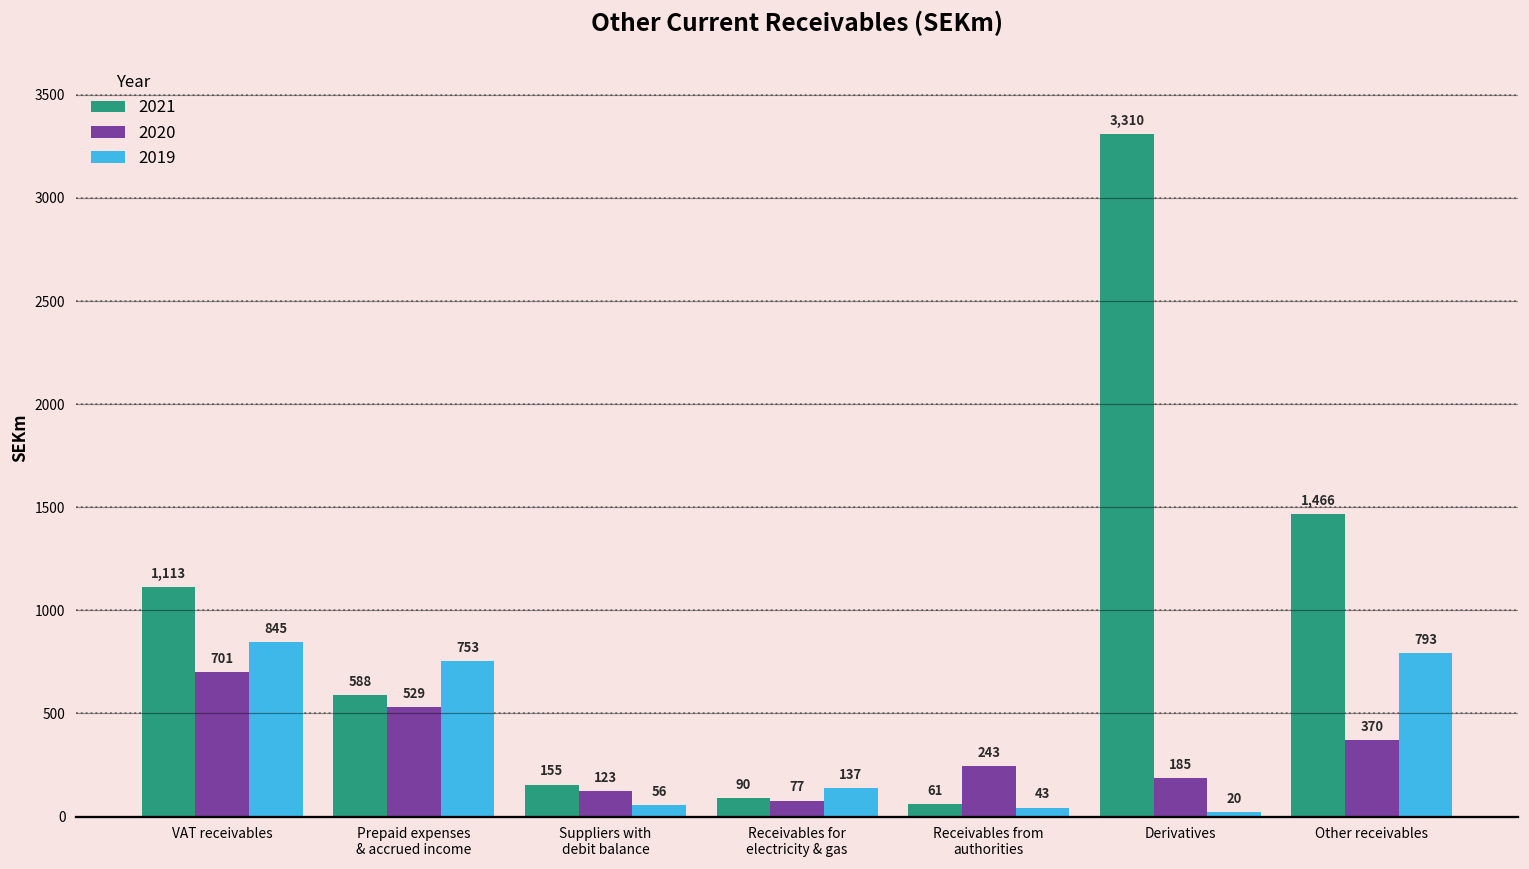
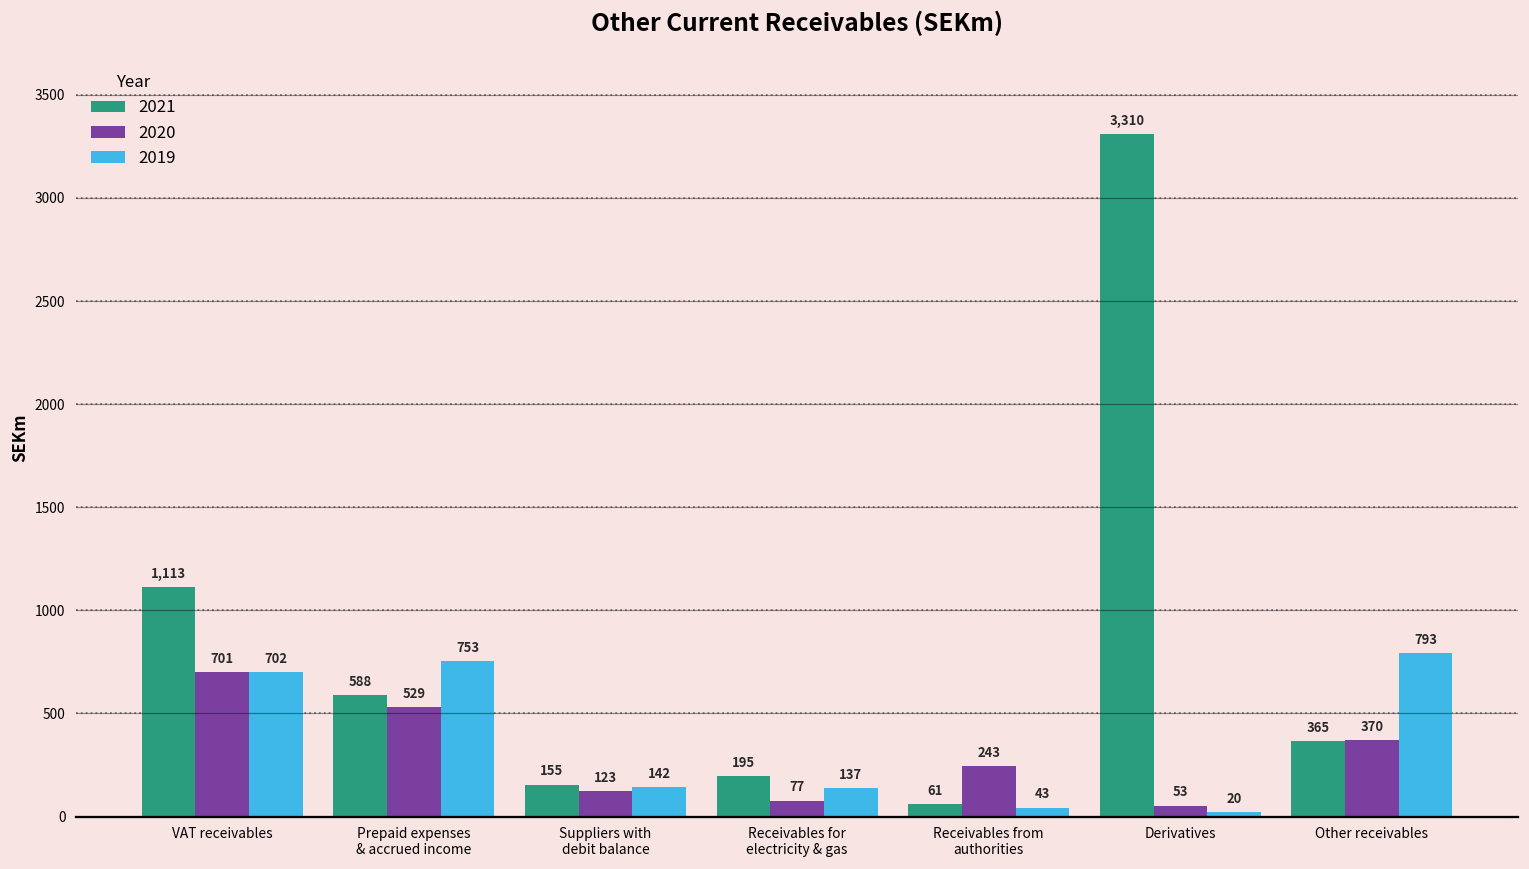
  {
    "2021": {
      "VAT receivables": "1,113",
      "Prepaid expenses & accrued income": "588",
      "Suppliers with debit balance": "155",
-     "Receivables for electricity & gas": "90",
+     "Receivables for electricity & gas": "195",
      "Receivables from authorities": "61",
      "Derivatives": "3,310",
-     "Other receivables": "1,466"
+     "Other receivables": "365"
    },
    "2020": {
      "VAT receivables": "701",
      "Prepaid expenses & accrued income": "529",
      "Suppliers with debit balance": "123",
      "Receivables for electricity & gas": "77",
      "Receivables from authorities": "243",
-     "Derivatives": "185",
+     "Derivatives": "53",
      "Other receivables": "370"
    },
    "2019": {
-     "VAT receivables": "845",
+     "VAT receivables": "702",
      "Prepaid expenses & accrued income": "753",
-     "Suppliers with debit balance": "56",
+     "Suppliers with debit balance": "142",
      "Receivables for electricity & gas": "137",
      "Receivables from authorities": "43",
      "Derivatives": "20",
      "Other receivables": "793"
    }
  }
